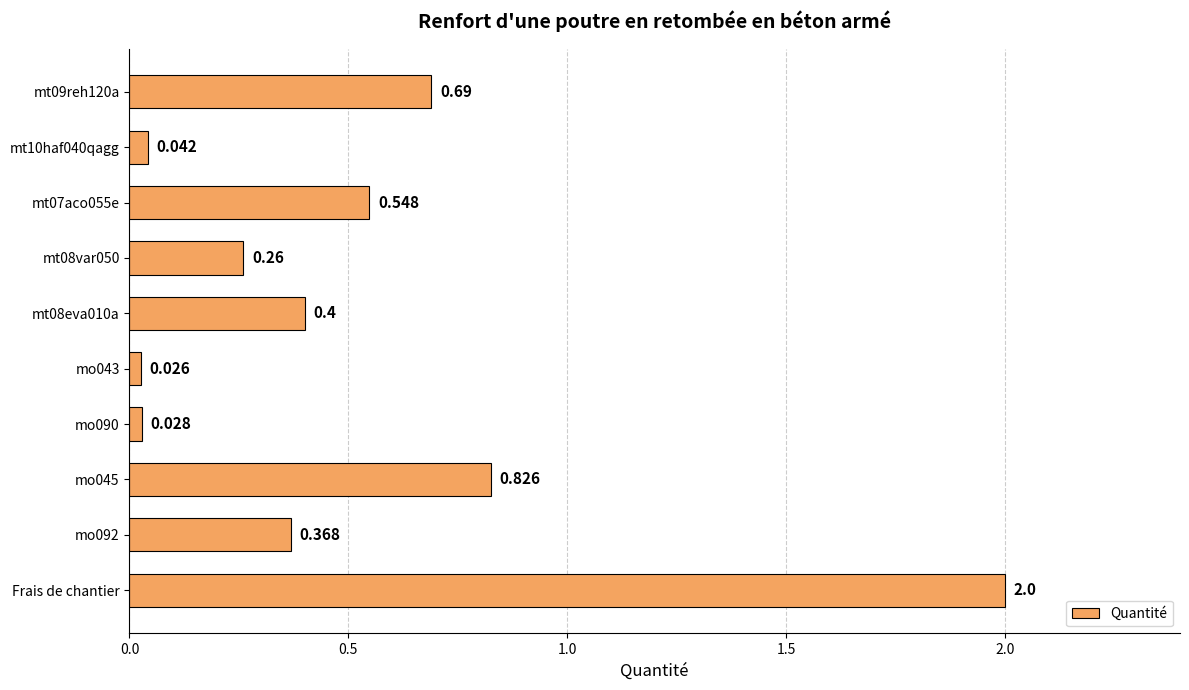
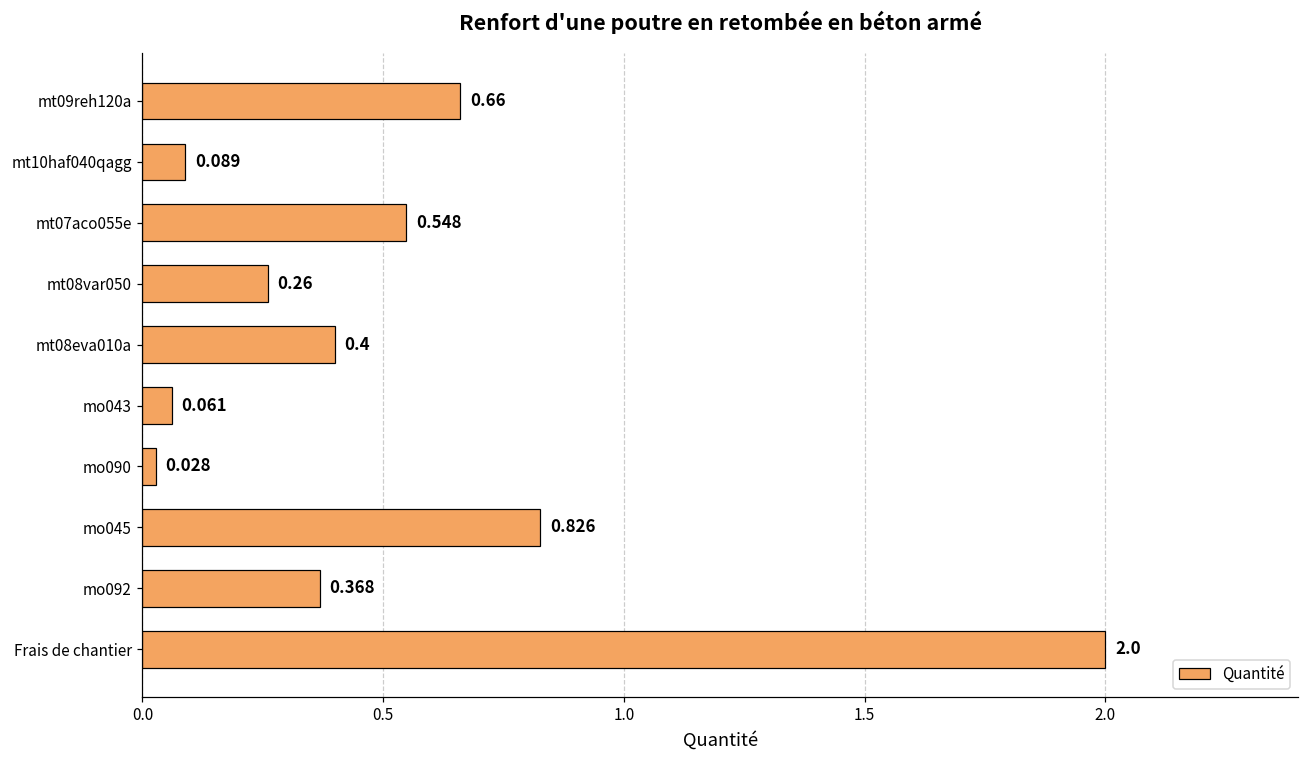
  {
-   "mt09reh120a": 0.69,
-   "mt10haf040qagg": 0.042,
+   "mt09reh120a": 0.66,
+   "mt10haf040qagg": 0.089,
    "mt07aco055e": 0.548,
    "mt08var050": 0.26,
    "mt08eva010a": 0.4,
-   "mo043": 0.026,
+   "mo043": 0.061,
    "mo090": 0.028,
    "mo045": 0.826,
    "mo092": 0.368,
    "Frais de chantier": 2.0
  }
